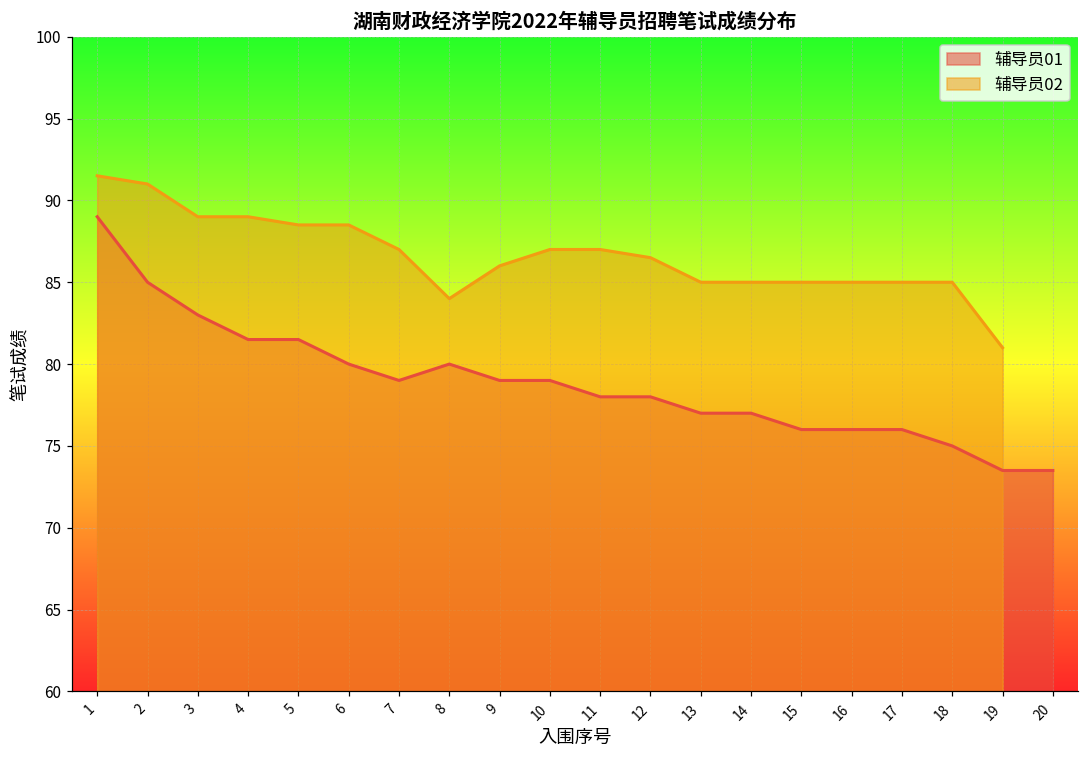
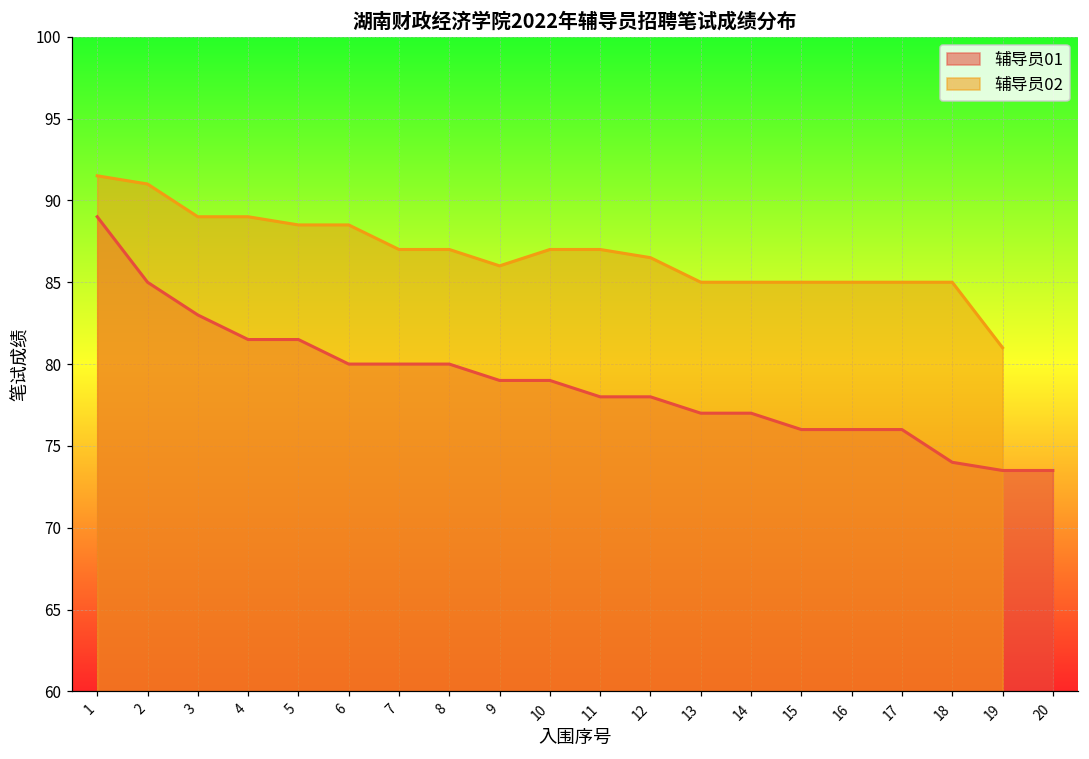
  {
    "辅导员01": {
      "1": 89,
      "2": 85,
      "3": 83,
      "4": 81.5,
      "5": 81.5,
      "6": 80,
-     "7": 79,
+     "7": 80,
      "8": 80,
      "9": 79,
      "10": 79,
      "11": 78,
      "12": 78,
      "13": 77,
      "14": 77,
      "15": 76,
      "16": 76,
      "17": 76,
-     "18": 75,
+     "18": 74,
      "19": 73.5,
      "20": 73.5
    },
    "辅导员02": {
      "1": 91.5,
      "2": 91,
      "3": 89,
      "4": 89,
      "5": 88.5,
      "6": 88.5,
      "7": 87,
-     "8": 84,
+     "8": 87,
      "9": 86,
      "10": 87,
      "11": 87,
      "12": 86.5,
      "13": 85,
      "14": 85,
      "15": 85,
      "16": 85,
      "17": 85,
      "18": 85,
      "19": 81
    }
  }
